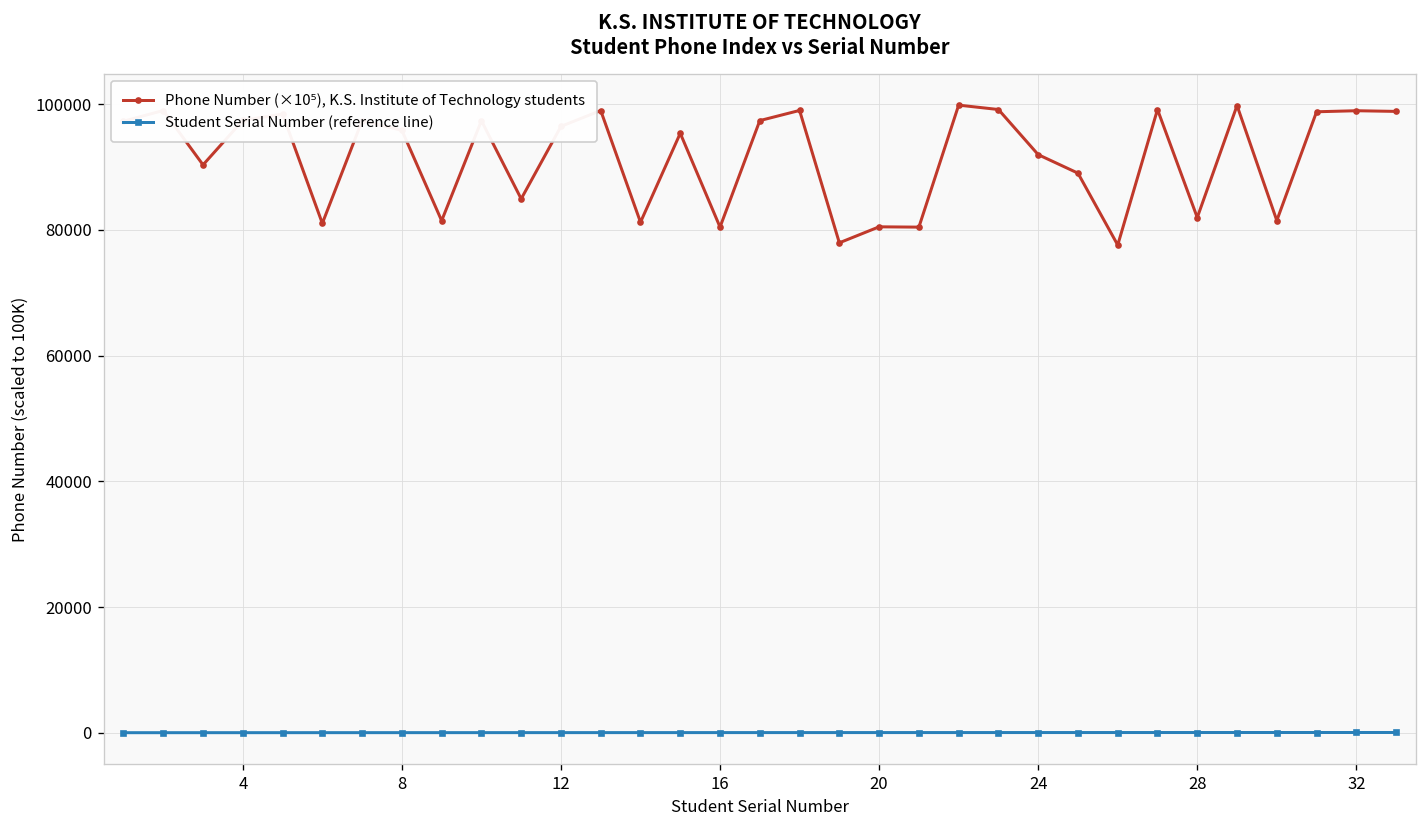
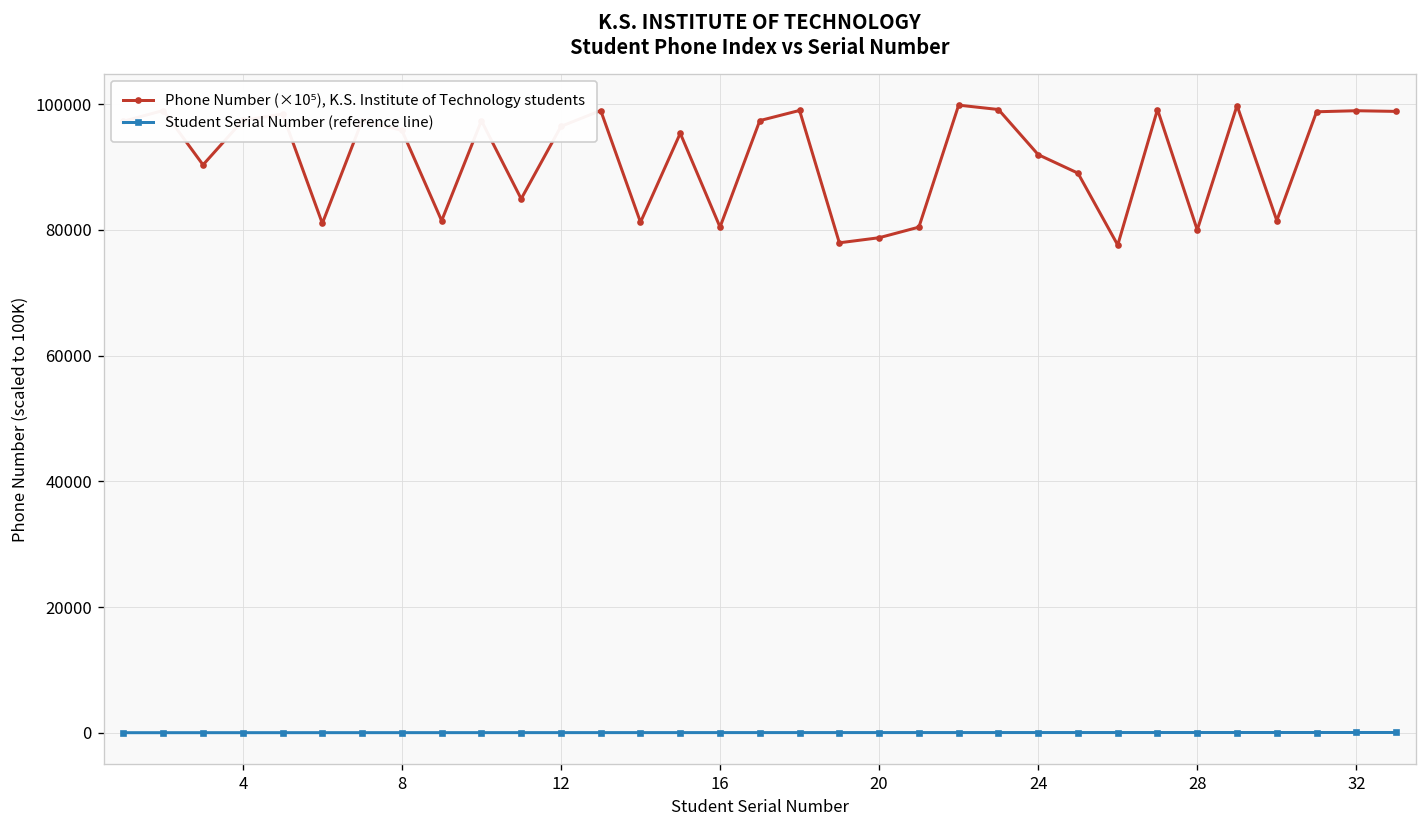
  {
    "Phone Number (×10⁵), K.S. Institute of Technology students": {
      "16": 80000,
-     "20": 81000,
+     "20": 79000,
      "24": 92000,
-     "28": 82000,
+     "28": 80000,
      "32": 99000
    },
    "Student Serial Number (reference line)": {
      "4": 0,
      "8": 0,
      "12": 0,
      "16": 0,
      "20": 0,
      "24": 0,
      "28": 0,
      "32": 0
    }
  }
